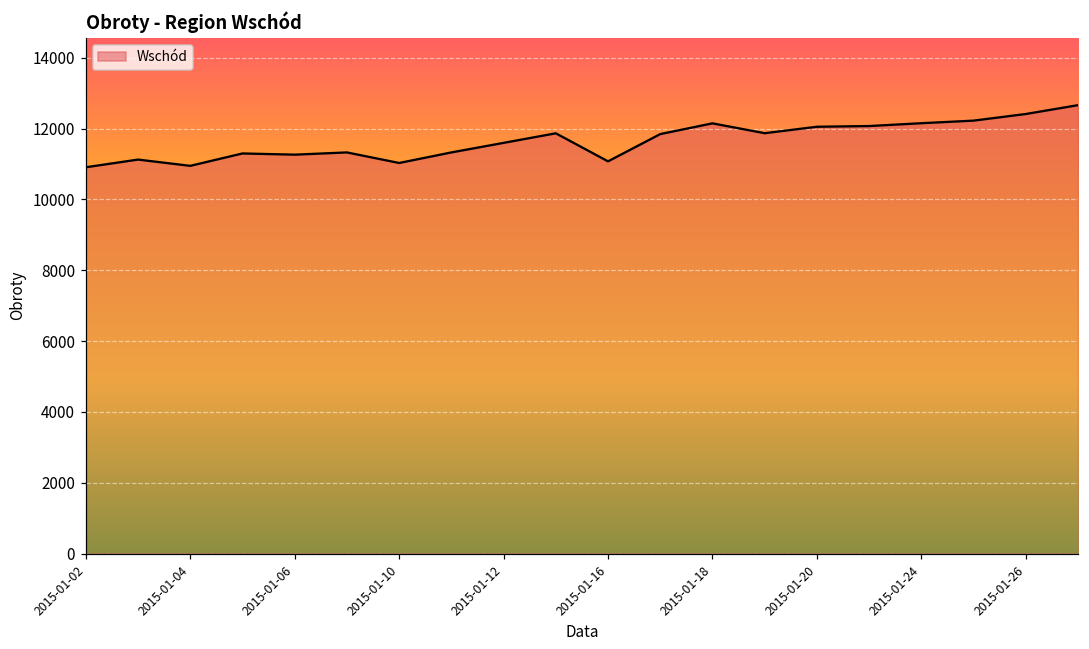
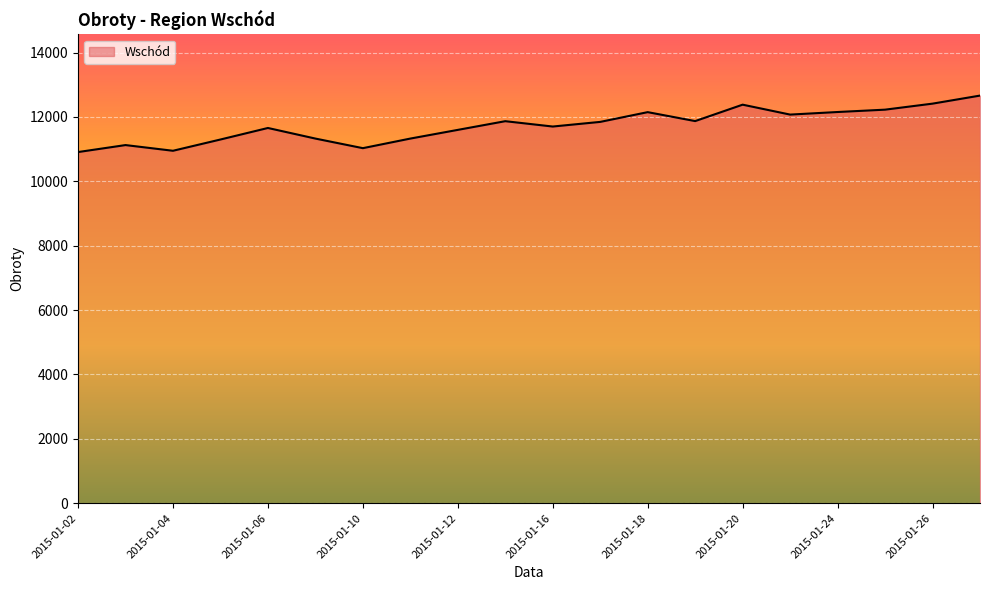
  {
    "2015-01-02": 10900,
    "2015-01-04": 10900,
-   "2015-01-06": 11300,
+   "2015-01-06": 11700,
    "2015-01-10": 11000,
    "2015-01-12": 11600,
-   "2015-01-16": 11100,
+   "2015-01-16": 11700,
    "2015-01-18": 12100,
-   "2015-01-20": 12100,
+   "2015-01-20": 12400,
    "2015-01-24": 12200,
    "2015-01-26": 12400
  }
